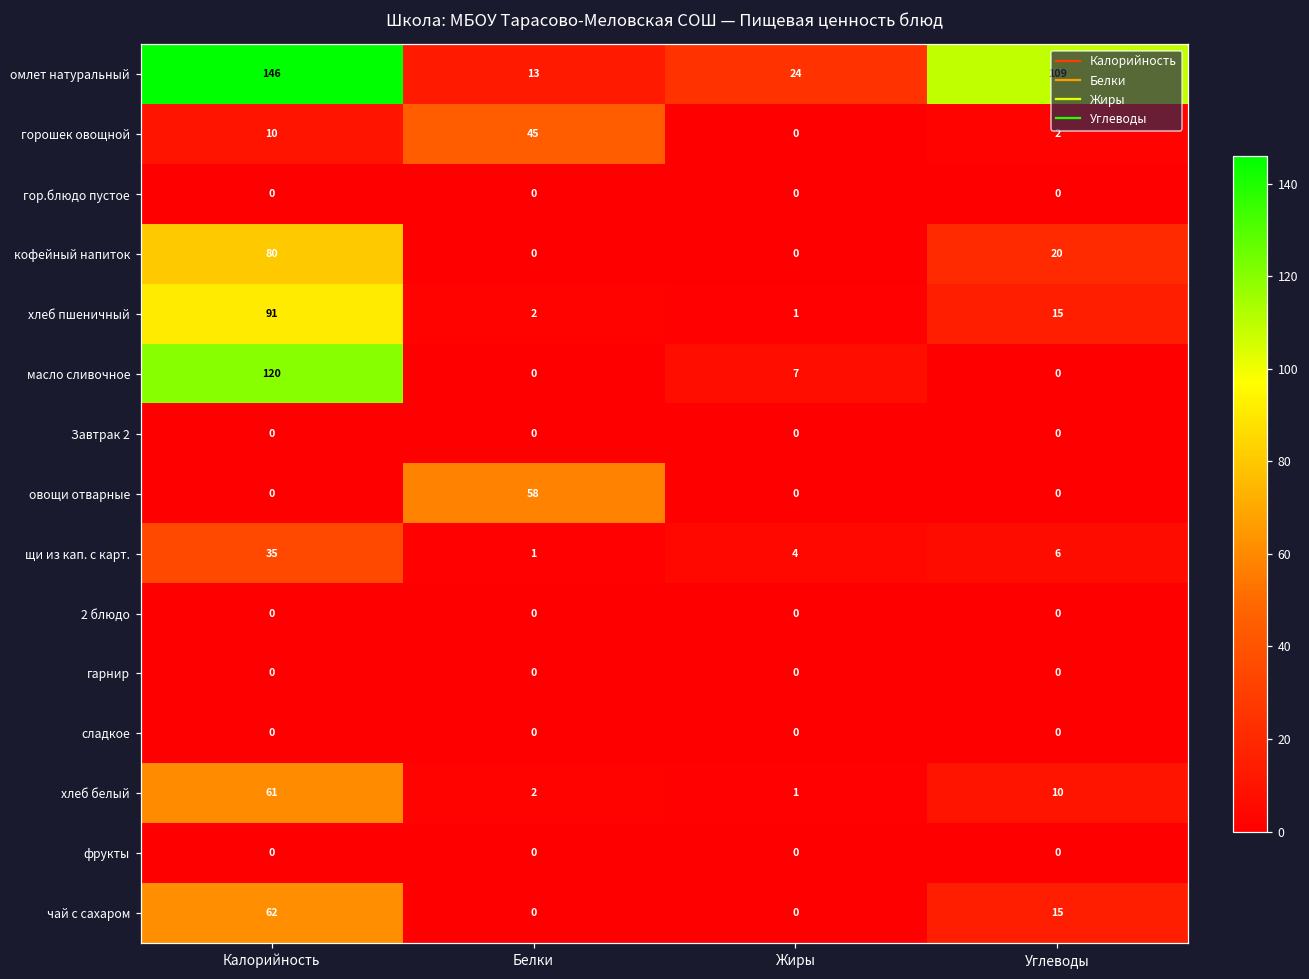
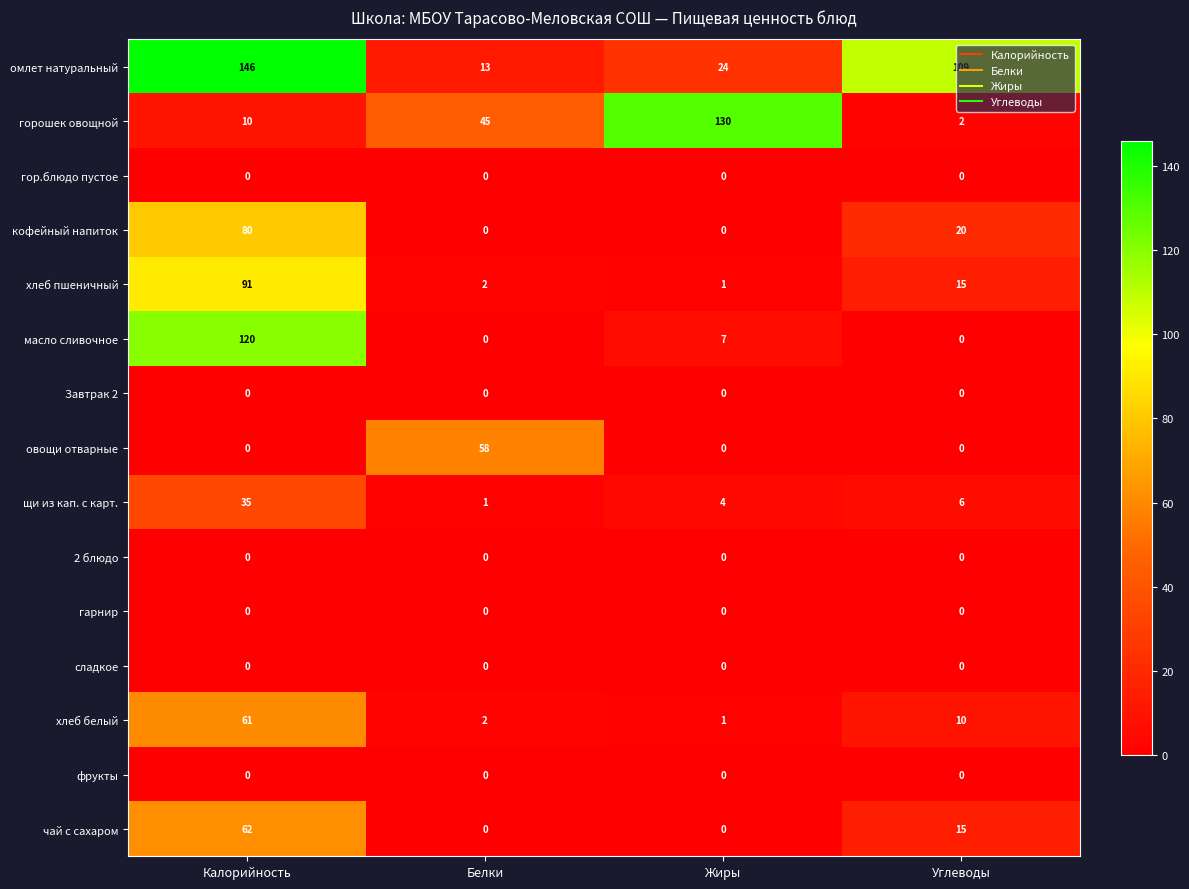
  {
    "омлет натуральный": {
      "Калорийность": 146,
      "Белки": 13,
      "Жиры": 24
    },
    "горошек овощной": {
      "Калорийность": 10,
      "Белки": 45,
-     "Жиры": 0,
+     "Жиры": 130,
      "Углеводы": 2
    },
    "гор.блюдо пустое": {
      "Калорийность": 0,
      "Белки": 0,
      "Жиры": 0,
      "Углеводы": 0
    },
    "кофейный напиток": {
      "Калорийность": 80,
      "Белки": 0,
      "Жиры": 0,
      "Углеводы": 20
    },
    "хлеб пшеничный": {
      "Калорийность": 91,
      "Белки": 2,
      "Жиры": 1,
      "Углеводы": 15
    },
    "масло сливочное": {
      "Калорийность": 120,
      "Белки": 0,
      "Жиры": 7,
      "Углеводы": 0
    },
    "Завтрак 2": {
      "Калорийность": 0,
      "Белки": 0,
      "Жиры": 0,
      "Углеводы": 0
    },
    "овощи отварные": {
      "Калорийность": 0,
      "Белки": 58,
      "Жиры": 0,
      "Углеводы": 0
    },
    "щи из кап. с карт.": {
      "Калорийность": 35,
      "Белки": 1,
      "Жиры": 4,
      "Углеводы": 6
    },
    "2 блюдо": {
      "Калорийность": 0,
      "Белки": 0,
      "Жиры": 0,
      "Углеводы": 0
    },
    "гарнир": {
      "Калорийность": 0,
      "Белки": 0,
      "Жиры": 0,
      "Углеводы": 0
    },
    "сладкое": {
      "Калорийность": 0,
      "Белки": 0,
      "Жиры": 0,
      "Углеводы": 0
    },
    "хлеб белый": {
      "Калорийность": 61,
      "Белки": 2,
      "Жиры": 1,
      "Углеводы": 10
    },
    "фрукты": {
      "Калорийность": 0,
      "Белки": 0,
      "Жиры": 0,
      "Углеводы": 0
    },
    "чай с сахаром": {
      "Калорийность": 62,
      "Белки": 0,
      "Жиры": 0,
      "Углеводы": 15
    }
  }
